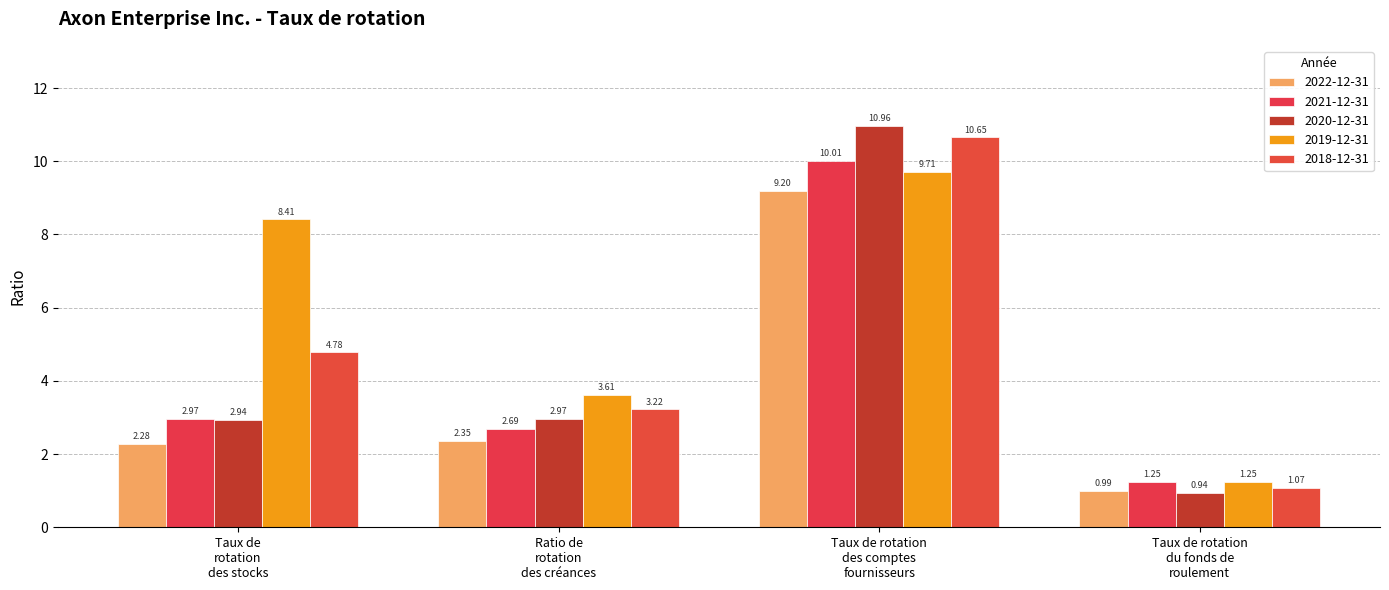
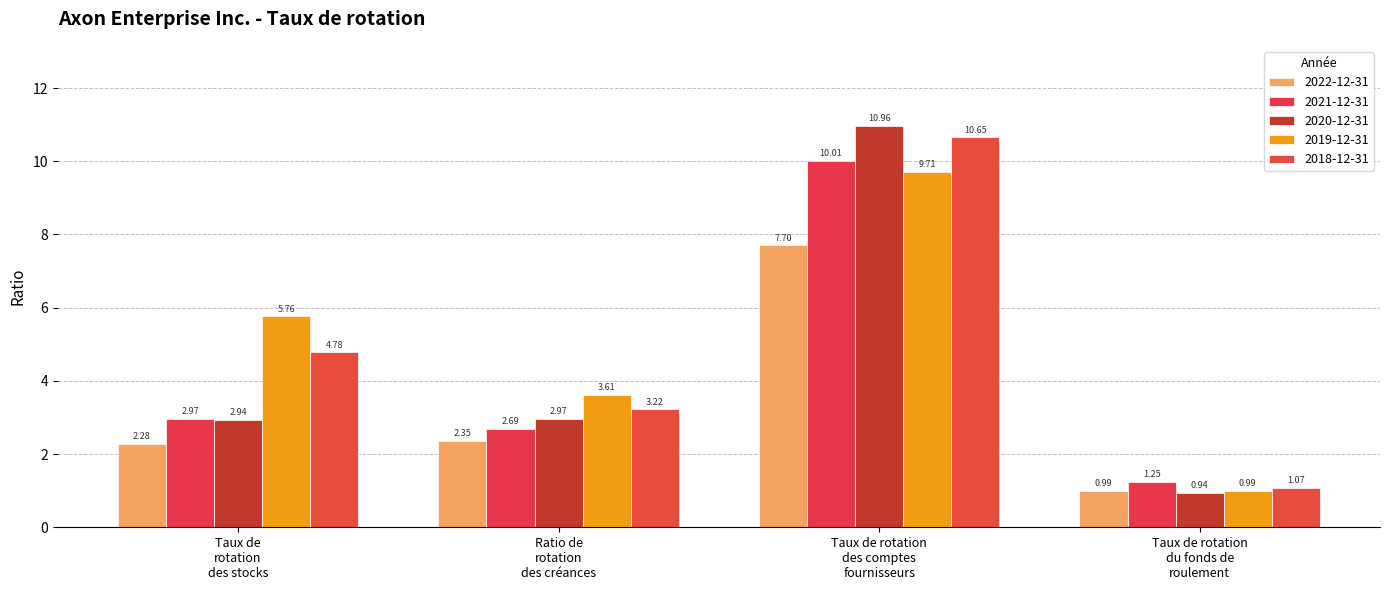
  {
    "2022-12-31": {
      "Taux de rotation des stocks": 2.28,
      "Ratio de rotation des créances": 2.35,
-     "Taux de rotation des comptes fournisseurs": 9.20,
+     "Taux de rotation des comptes fournisseurs": 7.70,
      "Taux de rotation du fonds de roulement": 0.99
    },
    "2019-12-31": {
-     "Taux de rotation des stocks": 8.41,
+     "Taux de rotation des stocks": 5.76,
      "Ratio de rotation des créances": 3.61,
      "Taux de rotation des comptes fournisseurs": 9.71,
-     "Taux de rotation du fonds de roulement": 1.25
+     "Taux de rotation du fonds de roulement": 0.99
    }
  }
